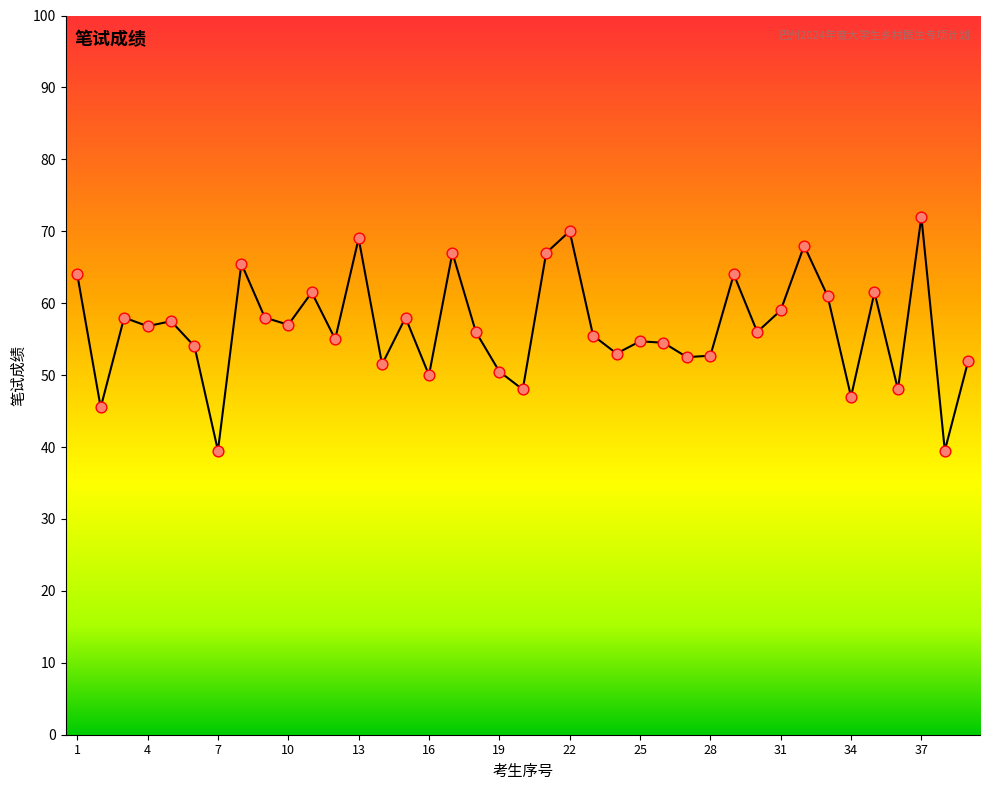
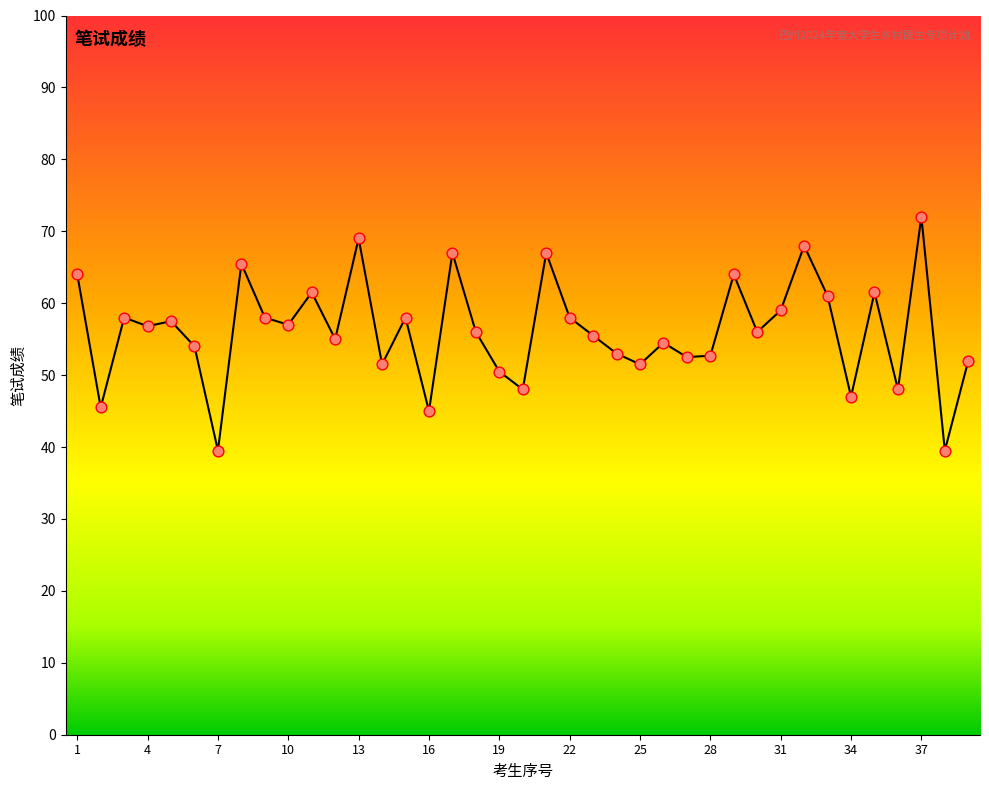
  {
    "1": 64,
    "4": 57,
    "7": 40,
    "10": 57,
    "13": 69,
-   "16": 50,
+   "16": 45,
    "19": 51,
-   "22": 70,
-   "25": 55,
+   "22": 58,
+   "25": 52,
    "28": 53,
    "31": 59,
    "34": 47,
    "37": 72
  }
